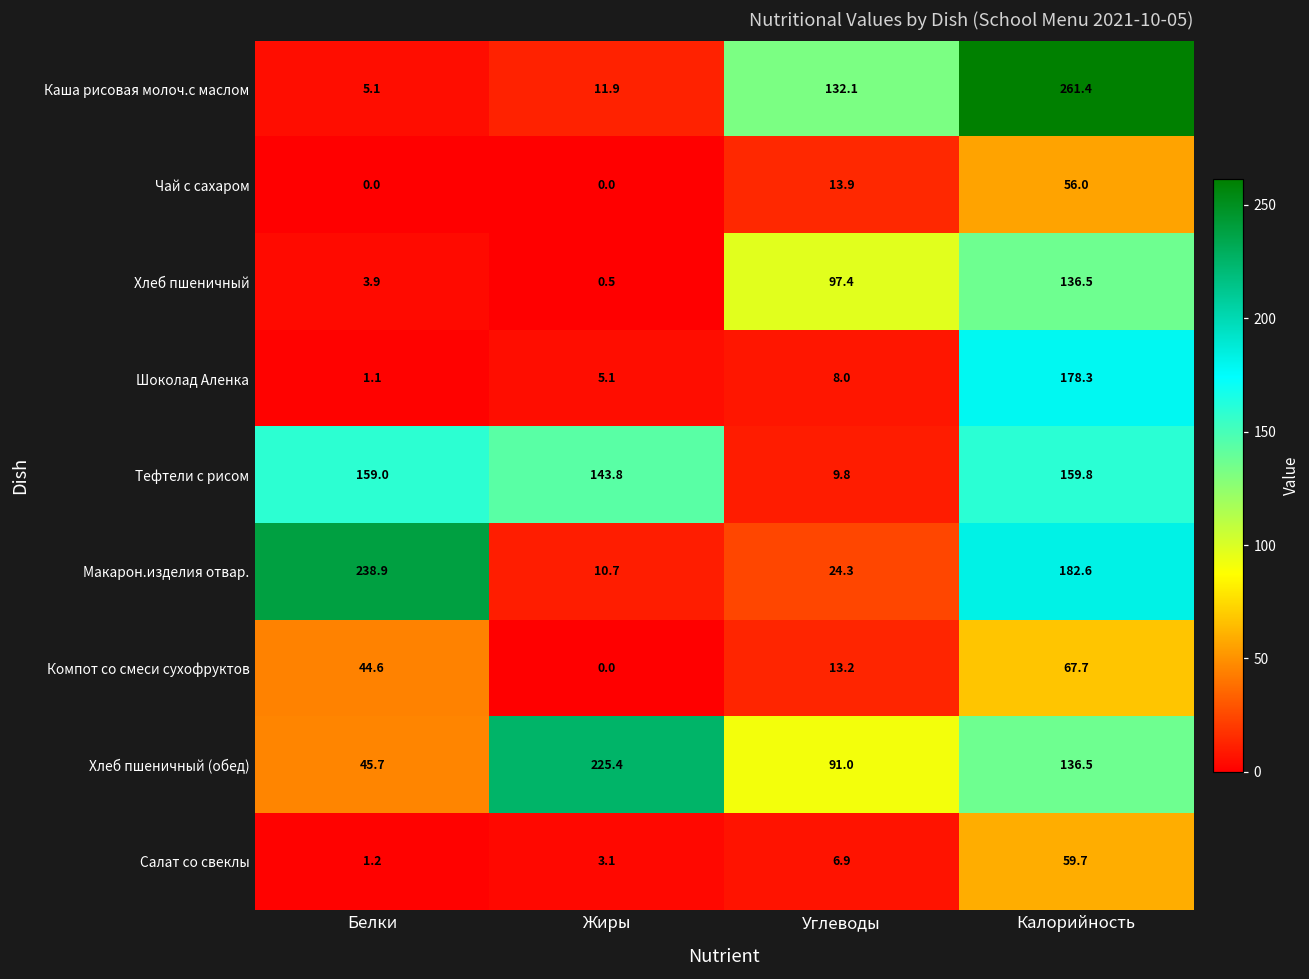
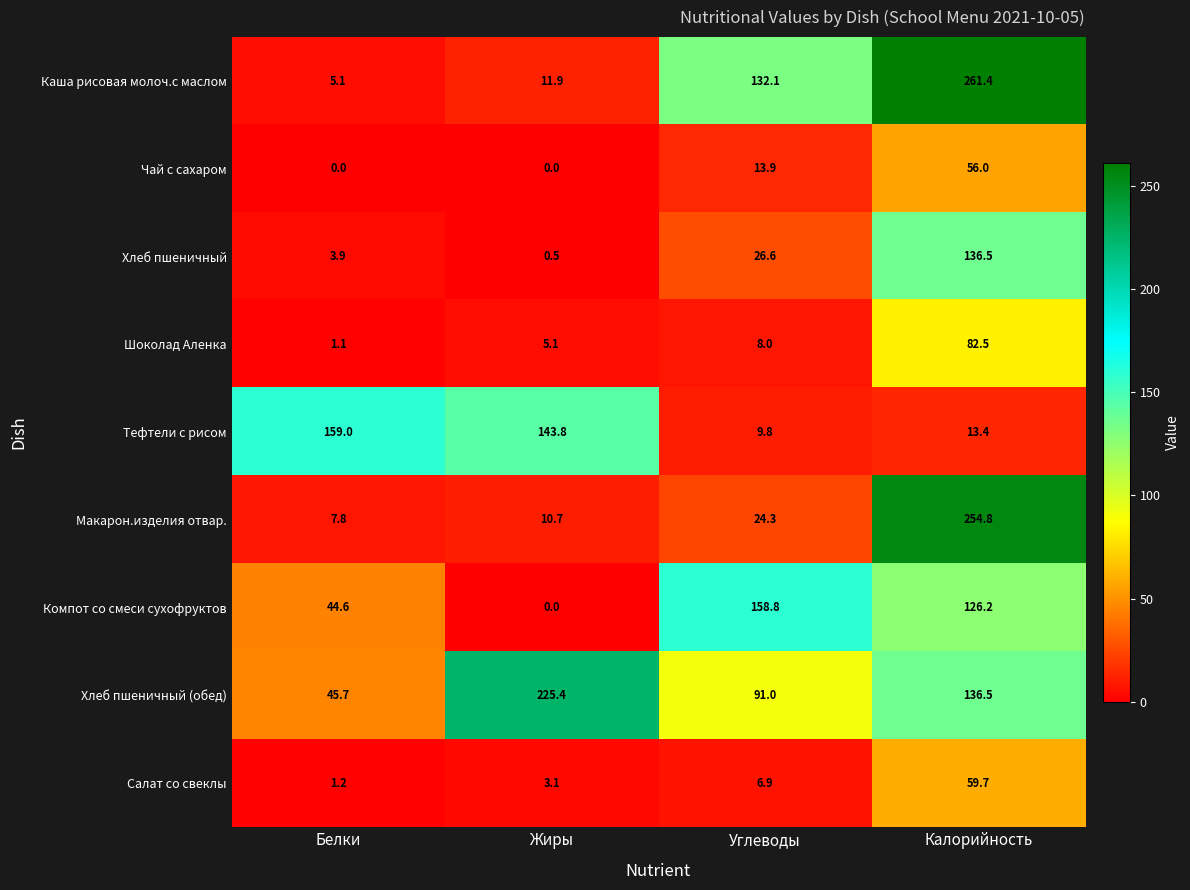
  {
    "Каша рисовая молоч.с маслом": {
      "Белки": 5.1,
      "Жиры": 11.9,
      "Углеводы": 132.1,
      "Калорийность": 261.4
    },
    "Чай с сахаром": {
      "Белки": 0.0,
      "Жиры": 0.0,
      "Углеводы": 13.9,
      "Калорийность": 56.0
    },
    "Хлеб пшеничный": {
      "Белки": 3.9,
      "Жиры": 0.5,
-     "Углеводы": 97.4,
+     "Углеводы": 26.6,
      "Калорийность": 136.5
    },
    "Шоколад Аленка": {
      "Белки": 1.1,
      "Жиры": 5.1,
      "Углеводы": 8.0,
-     "Калорийность": 178.3
+     "Калорийность": 82.5
    },
    "Тефтели с рисом": {
      "Белки": 159.0,
      "Жиры": 143.8,
      "Углеводы": 9.8,
-     "Калорийность": 159.8
+     "Калорийность": 13.4
    },
    "Макарон.изделия отвар.": {
-     "Белки": 238.9,
+     "Белки": 7.8,
      "Жиры": 10.7,
      "Углеводы": 24.3,
-     "Калорийность": 182.6
+     "Калорийность": 254.8
    },
    "Компот со смеси сухофруктов": {
      "Белки": 44.6,
      "Жиры": 0.0,
-     "Углеводы": 13.2,
-     "Калорийность": 67.7
+     "Углеводы": 158.8,
+     "Калорийность": 126.2
    },
    "Хлеб пшеничный (обед)": {
      "Белки": 45.7,
      "Жиры": 225.4,
      "Углеводы": 91.0,
      "Калорийность": 136.5
    },
    "Салат со свеклы": {
      "Белки": 1.2,
      "Жиры": 3.1,
      "Углеводы": 6.9,
      "Калорийность": 59.7
    }
  }
